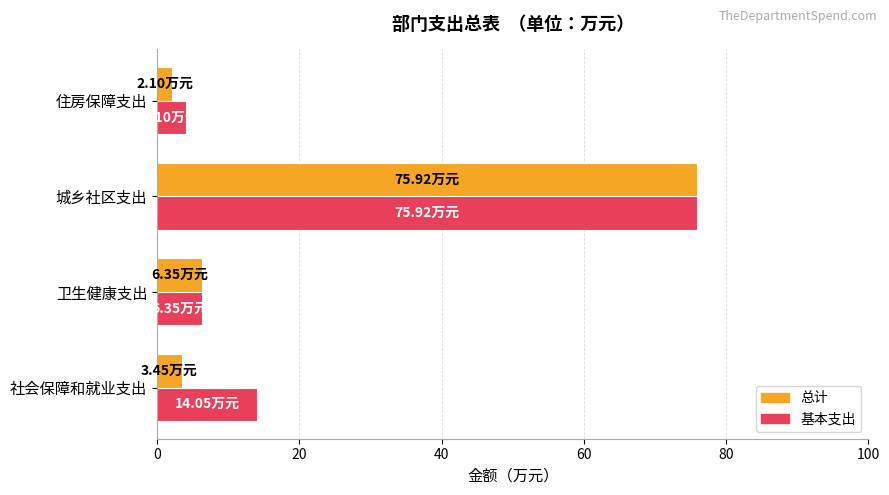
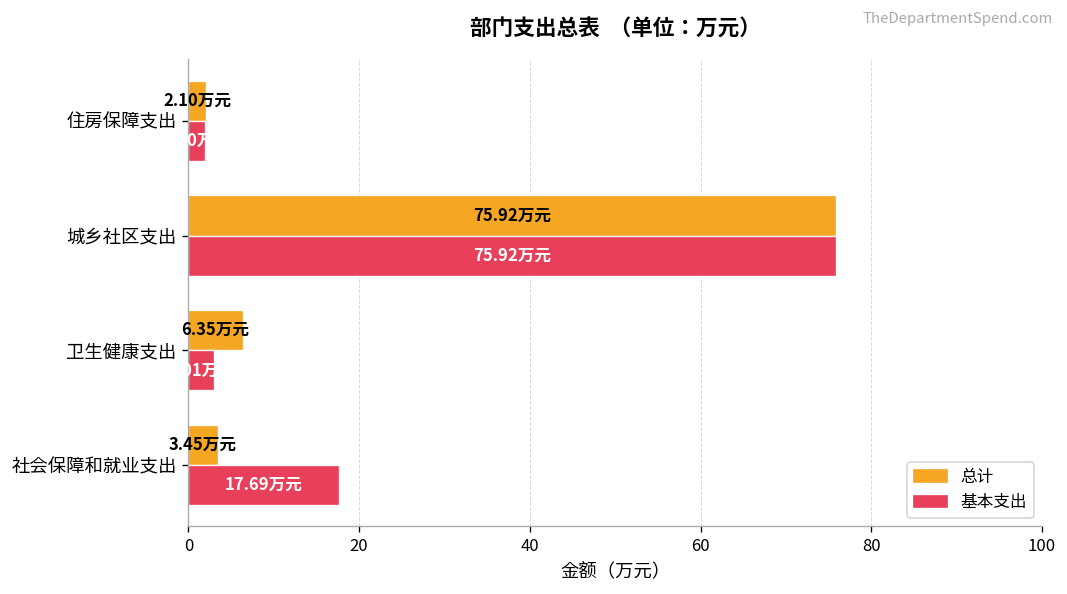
  {
    "总计": {
      "住房保障支出": 2.10,
      "城乡社区支出": 75.92,
      "卫生健康支出": 6.35,
      "社会保障和就业支出": 3.45
    },
    "基本支出": {
-     "住房保障支出": 4,
+     "住房保障支出": 2,
      "城乡社区支出": 75.92,
-     "卫生健康支出": 6,
-     "社会保障和就业支出": 14.05
+     "卫生健康支出": 3,
+     "社会保障和就业支出": 17.69
    }
  }
